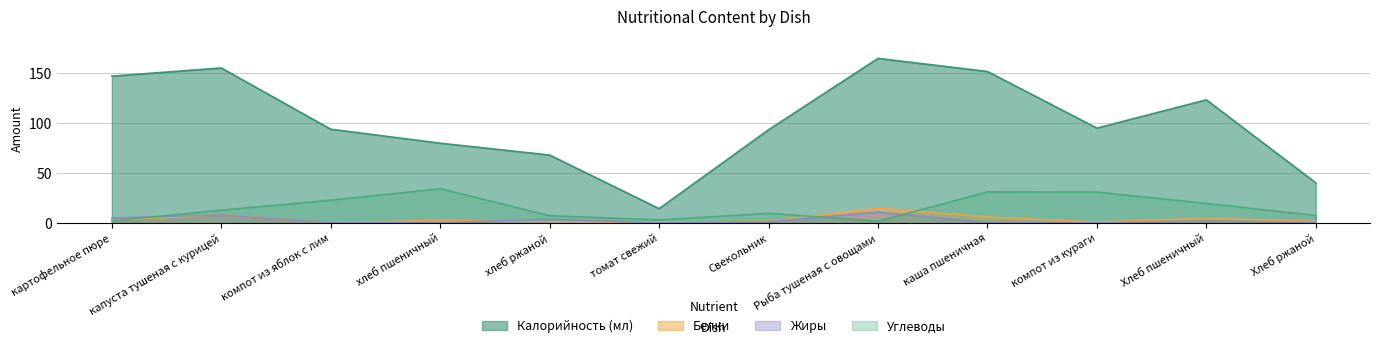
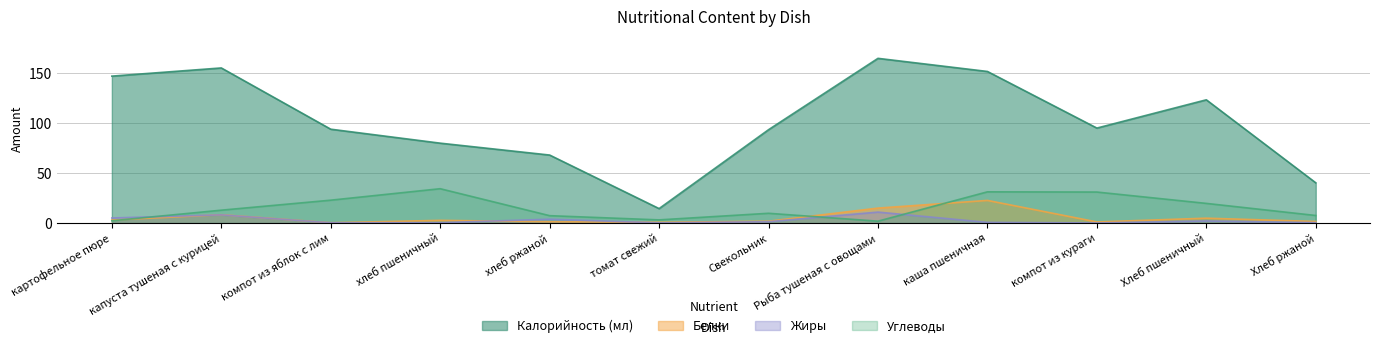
  {
    "Белки": {
      "Рыба тушеная с овощами": 10,
-     "каша пшеничная": 10,
+     "каша пшеничная": 20,
      "Хлеб пшеничный": 0
    }
  }
